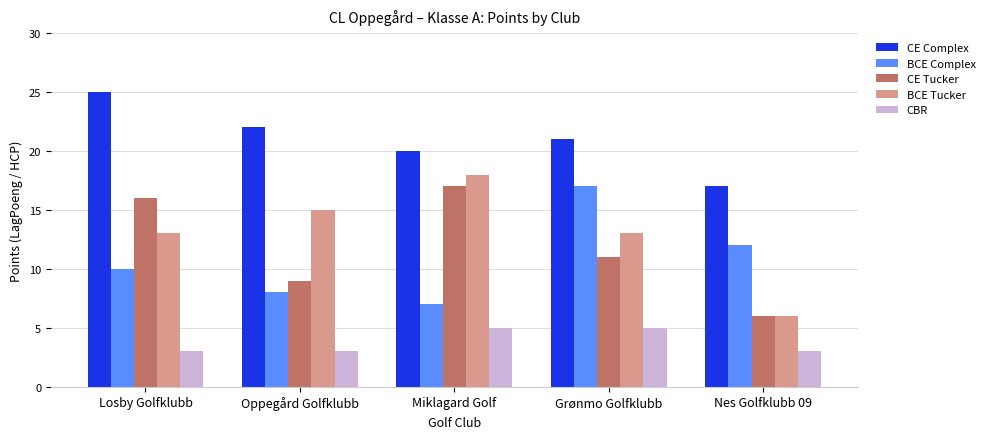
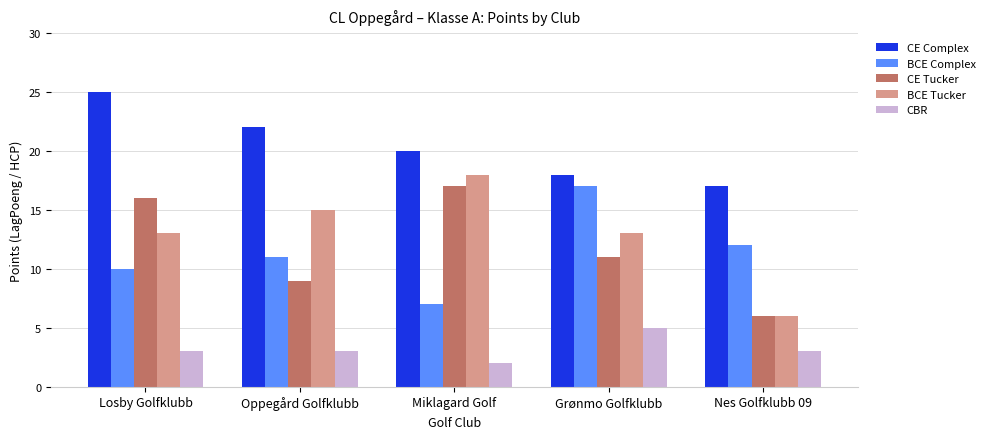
  {
    "CE Complex": {
      "Losby Golfklubb": 25,
      "Oppegård Golfklubb": 22,
      "Miklagard Golf": 20,
-     "Grønmo Golfklubb": 21,
+     "Grønmo Golfklubb": 18,
      "Nes Golfklubb 09": 17
    },
    "BCE Complex": {
      "Losby Golfklubb": 10,
-     "Oppegård Golfklubb": 8,
+     "Oppegård Golfklubb": 11,
      "Miklagard Golf": 7,
      "Grønmo Golfklubb": 17,
      "Nes Golfklubb 09": 12
    },
    "CBR": {
      "Losby Golfklubb": 3,
      "Oppegård Golfklubb": 3,
-     "Miklagard Golf": 5,
+     "Miklagard Golf": 2,
      "Grønmo Golfklubb": 5,
      "Nes Golfklubb 09": 3
    }
  }
